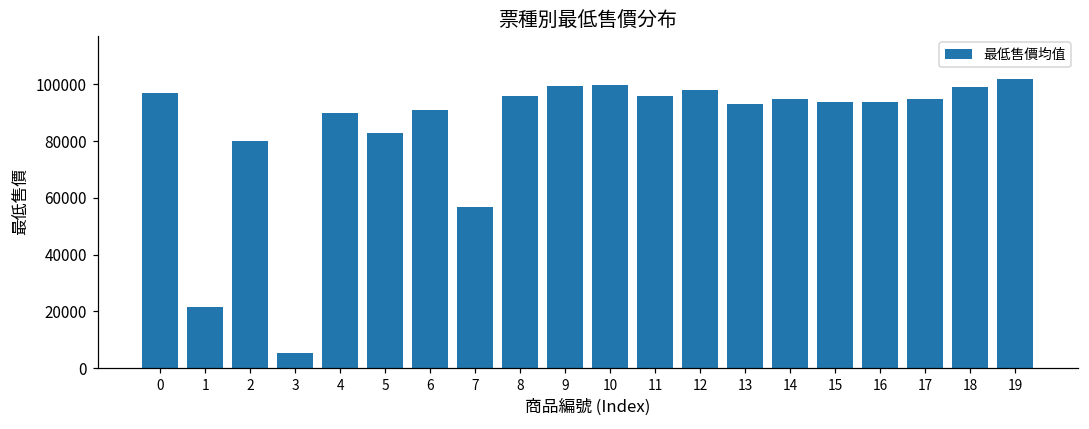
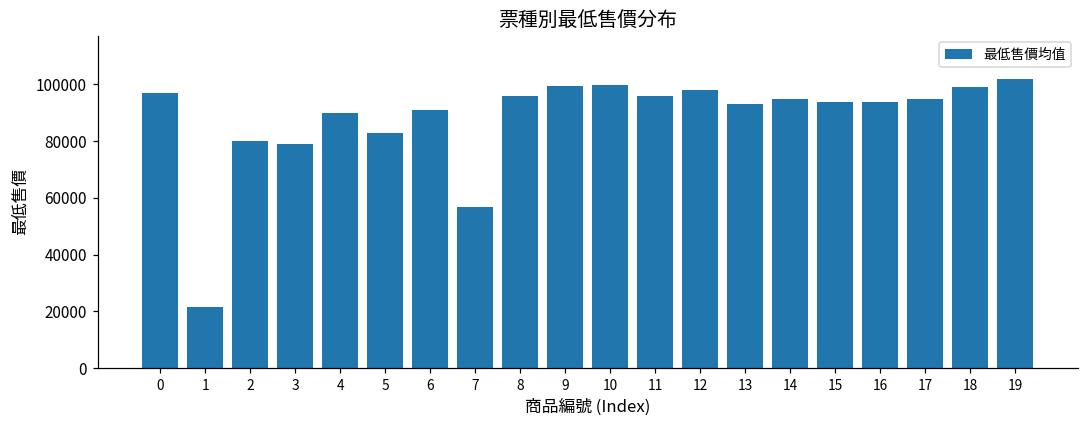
  {
    "0": 97000,
    "1": 22000,
    "2": 80000,
-   "3": 5000,
+   "3": 79000,
    "4": 90000,
    "5": 83000,
    "6": 91000,
    "7": 57000,
    "8": 96000,
    "9": 99000,
    "10": 100000,
    "11": 96000,
    "12": 98000,
    "13": 93000,
    "14": 95000,
    "15": 94000,
    "16": 94000,
    "17": 95000,
    "18": 99000,
    "19": 102000
  }
